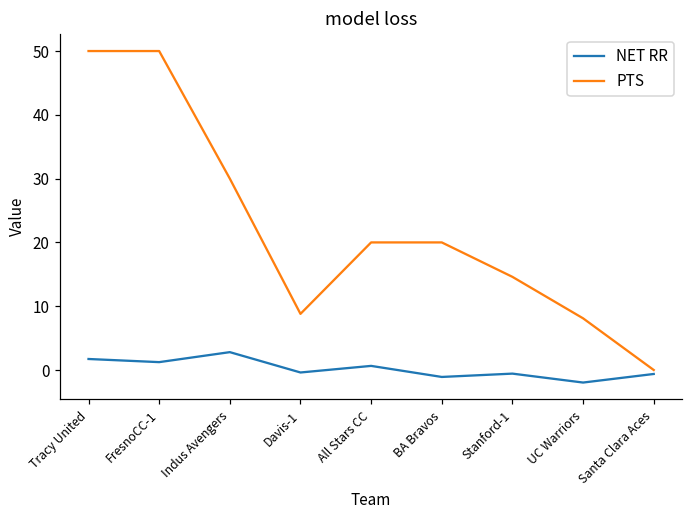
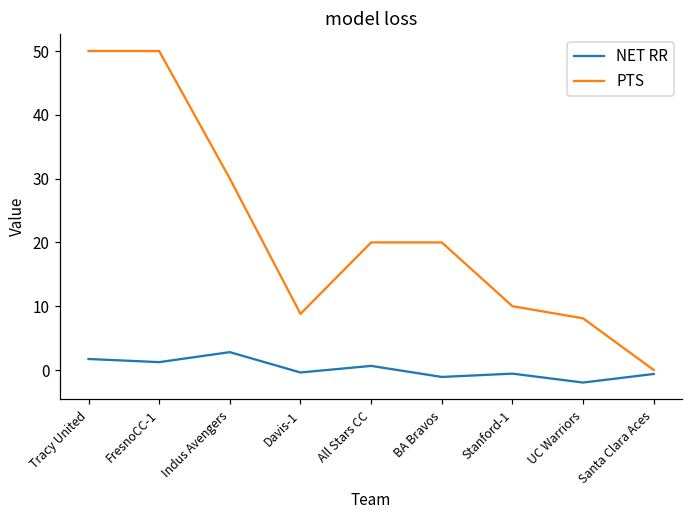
  {
    "NET RR": {
      "Tracy United": 2,
      "FresnoCC-1": 1,
      "Indus Avengers": 3,
      "Davis-1": 0,
      "All Stars CC": 1,
      "BA Bravos": -1,
      "Stanford-1": -1,
      "UC Warriors": -2,
      "Santa Clara Aces": -1
    },
    "PTS": {
      "Tracy United": 50,
      "FresnoCC-1": 50,
      "Indus Avengers": 30,
      "Davis-1": 9,
      "All Stars CC": 20,
      "BA Bravos": 20,
-     "Stanford-1": 15,
+     "Stanford-1": 10,
      "UC Warriors": 8,
      "Santa Clara Aces": 0
    }
  }
